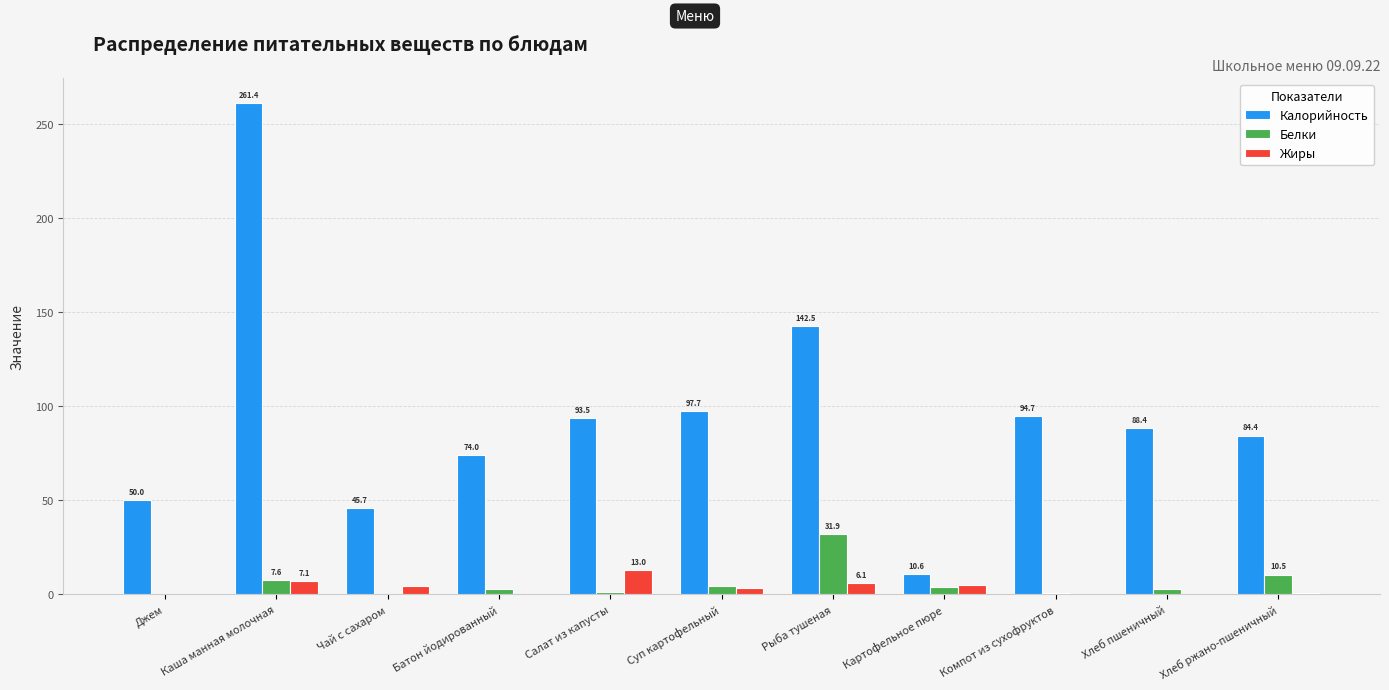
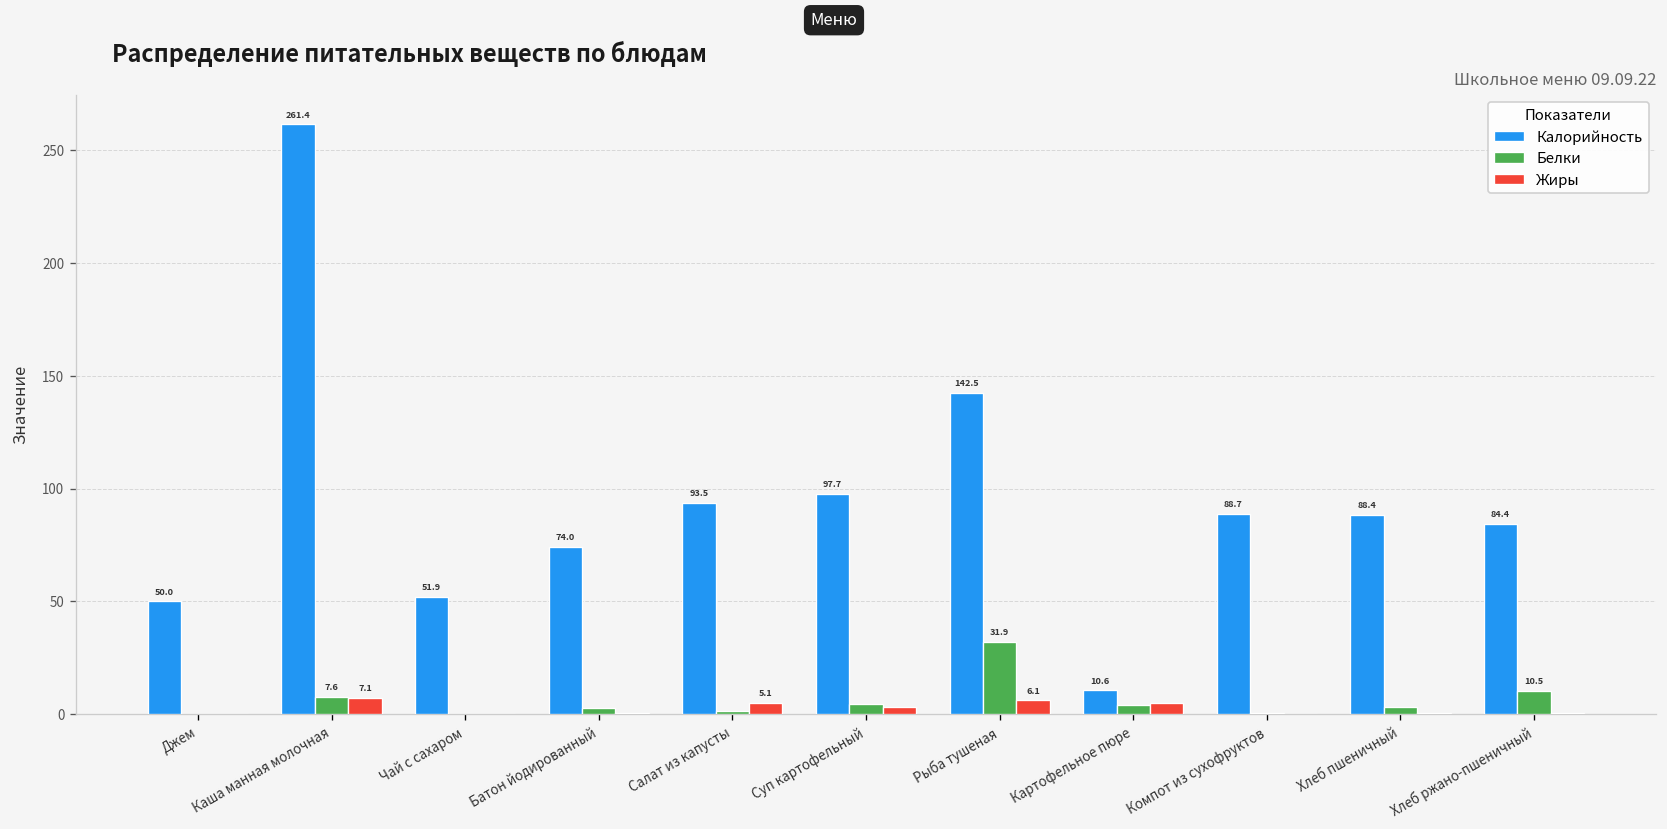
  {
    "Калорийность": {
      "Джем": 50.0,
      "Каша манная молочная": 261.4,
-     "Чай с сахаром": 45.7,
+     "Чай с сахаром": 51.9,
      "Батон йодированный": 74.0,
      "Салат из капусты": 93.5,
      "Суп картофельный": 97.7,
      "Рыба тушеная": 142.5,
      "Картофельное пюре": 10.6,
-     "Компот из сухофруктов": 94.7,
+     "Компот из сухофруктов": 88.7,
      "Хлеб пшеничный": 88.4,
      "Хлеб ржано-пшеничный": 84.4
    },
    "Белки": {
      "Каша манная молочная": 7.6,
      "Рыба тушеная": 31.9,
      "Хлеб ржано-пшеничный": 10.5
    },
    "Жиры": {
      "Каша манная молочная": 7.1,
-     "Чай с сахаром": 4,
-     "Салат из капусты": 13.0,
+     "Чай с сахаром": 0,
+     "Салат из капусты": 5.1,
      "Рыба тушеная": 6.1
    }
  }
